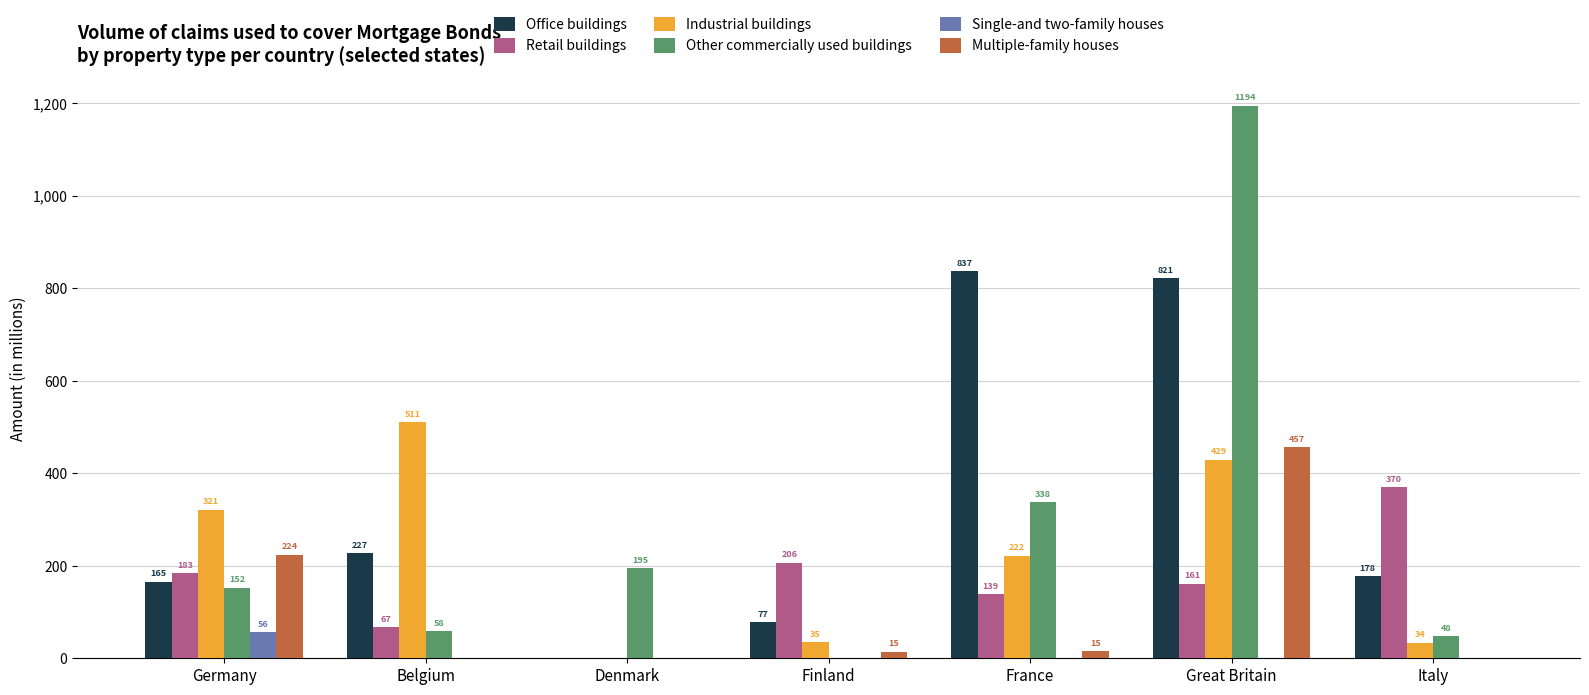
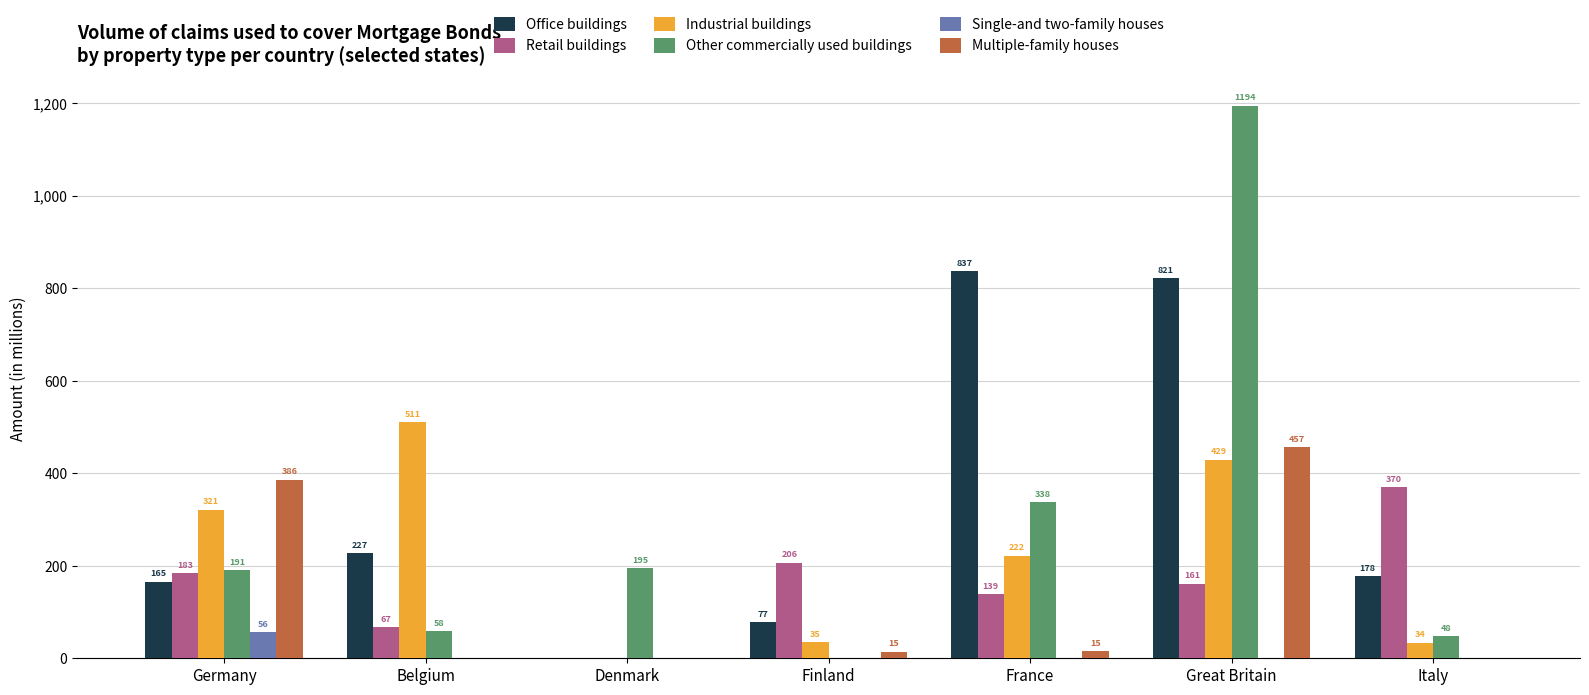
  {
    "Office buildings": {
      "Germany": 165,
      "Belgium": 227,
      "Finland": 77,
      "France": 837,
      "Great Britain": 821,
      "Italy": 178
    },
    "Retail buildings": {
      "Germany": 183,
      "Belgium": 67,
      "Finland": 206,
      "France": 139,
      "Great Britain": 161,
      "Italy": 370
    },
    "Industrial buildings": {
      "Germany": 321,
      "Belgium": 511,
      "Finland": 35,
      "France": 222,
      "Great Britain": 429,
      "Italy": 34
    },
    "Other commercially used buildings": {
-     "Germany": 152,
+     "Germany": 191,
      "Belgium": 58,
      "Denmark": 195,
      "France": 338,
      "Great Britain": 1194,
      "Italy": 48
    },
    "Single-and two-family houses": {
      "Germany": 56
    },
    "Multiple-family houses": {
-     "Germany": 224,
+     "Germany": 386,
      "Finland": 15,
      "France": 15,
      "Great Britain": 457
    }
  }
